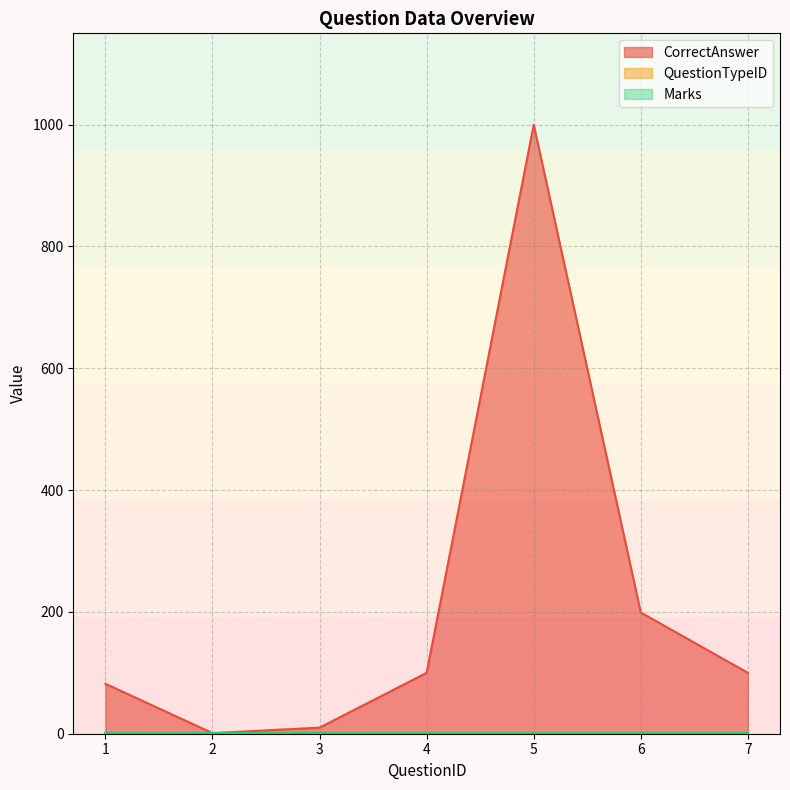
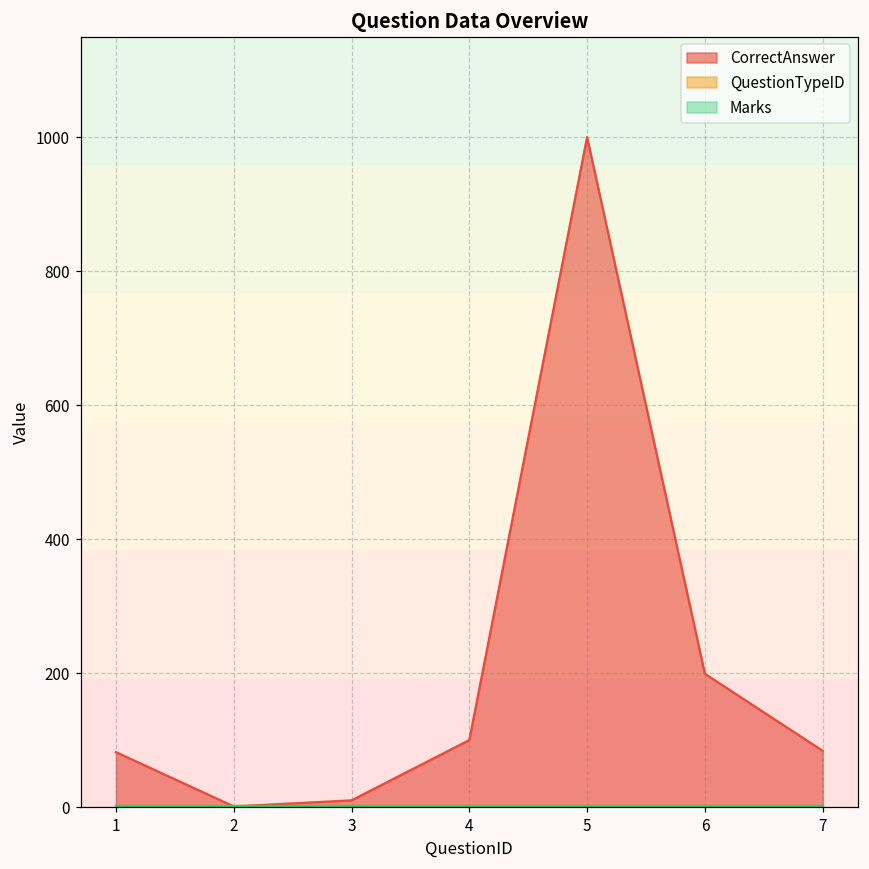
  {
    "CorrectAnswer": {
      "1": 80,
      "3": 10,
      "4": 100,
      "5": 1000,
      "6": 200,
-     "7": 100
+     "7": 80
    },
    "Marks": {
      "1": 0,
      "3": 0,
      "4": 0,
      "5": 0,
      "6": 0,
      "7": 0
    }
  }
